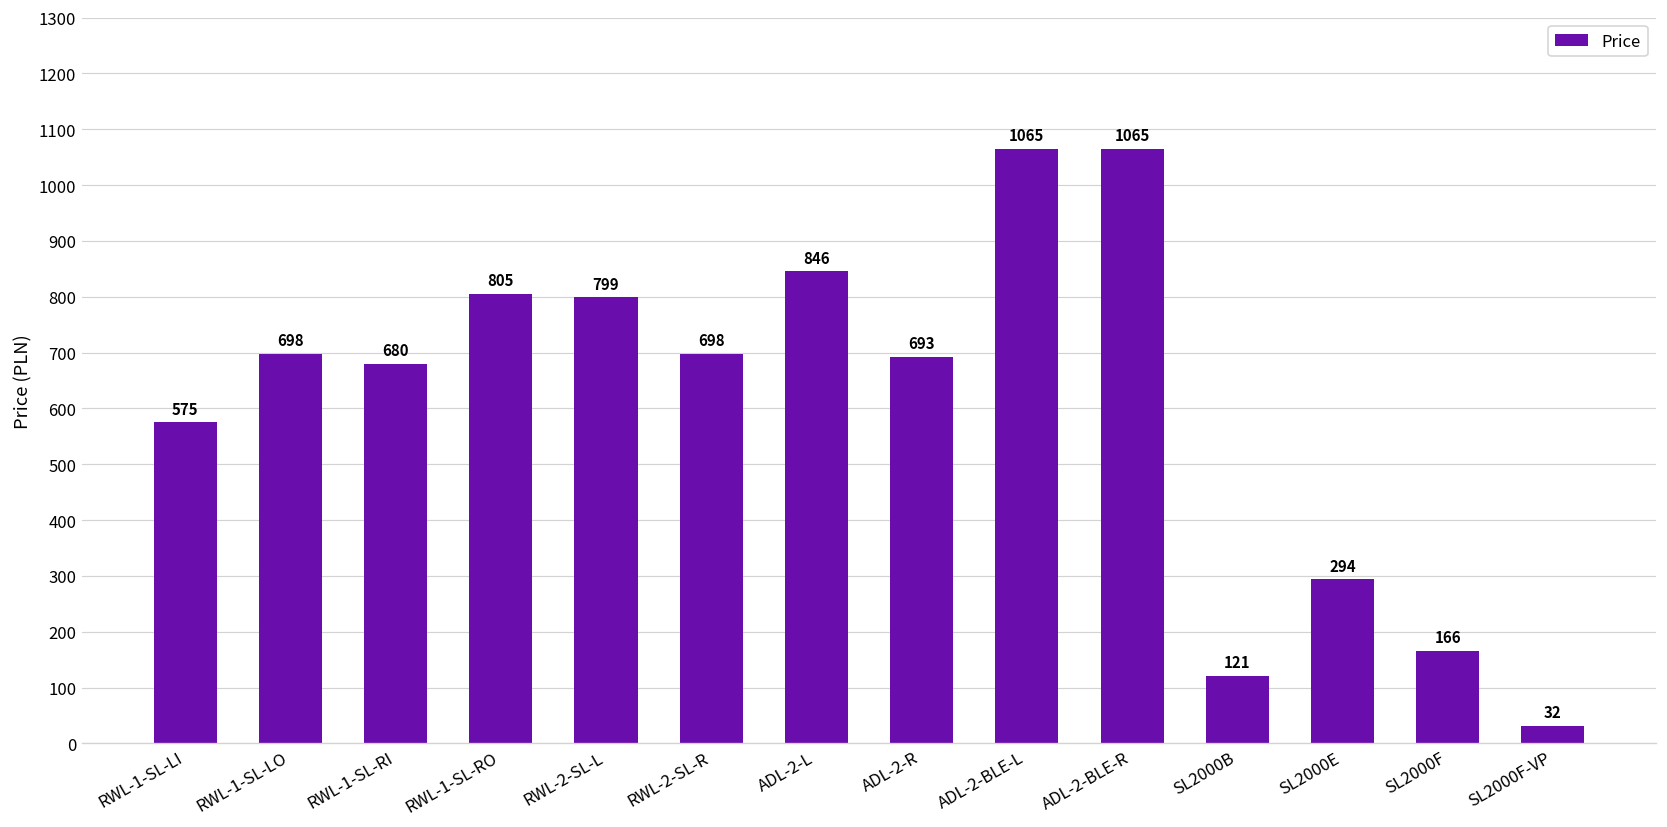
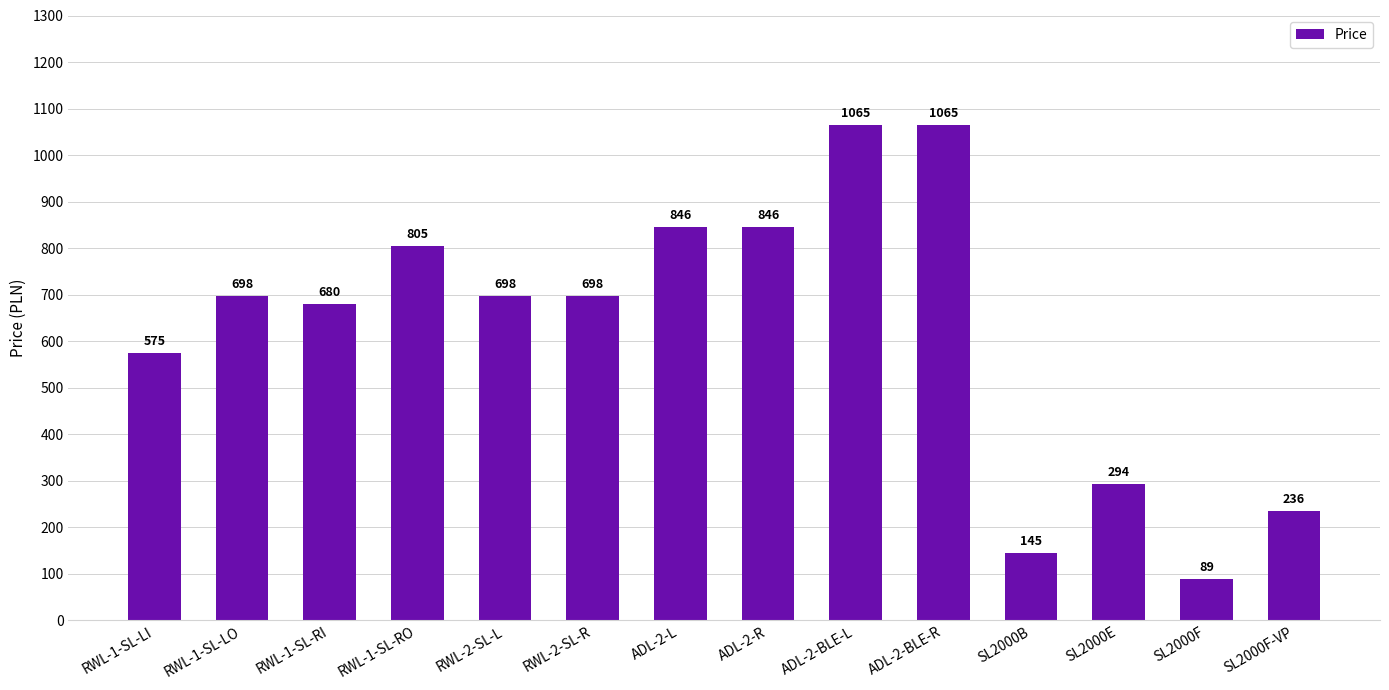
  {
    "RWL-1-SL-LI": 575,
    "RWL-1-SL-LO": 698,
    "RWL-1-SL-RI": 680,
    "RWL-1-SL-RO": 805,
-   "RWL-2-SL-L": 799,
+   "RWL-2-SL-L": 698,
    "RWL-2-SL-R": 698,
    "ADL-2-L": 846,
-   "ADL-2-R": 693,
+   "ADL-2-R": 846,
    "ADL-2-BLE-L": 1065,
    "ADL-2-BLE-R": 1065,
-   "SL2000B": 121,
+   "SL2000B": 145,
    "SL2000E": 294,
-   "SL2000F": 166,
-   "SL2000F-VP": 32
+   "SL2000F": 89,
+   "SL2000F-VP": 236
  }
